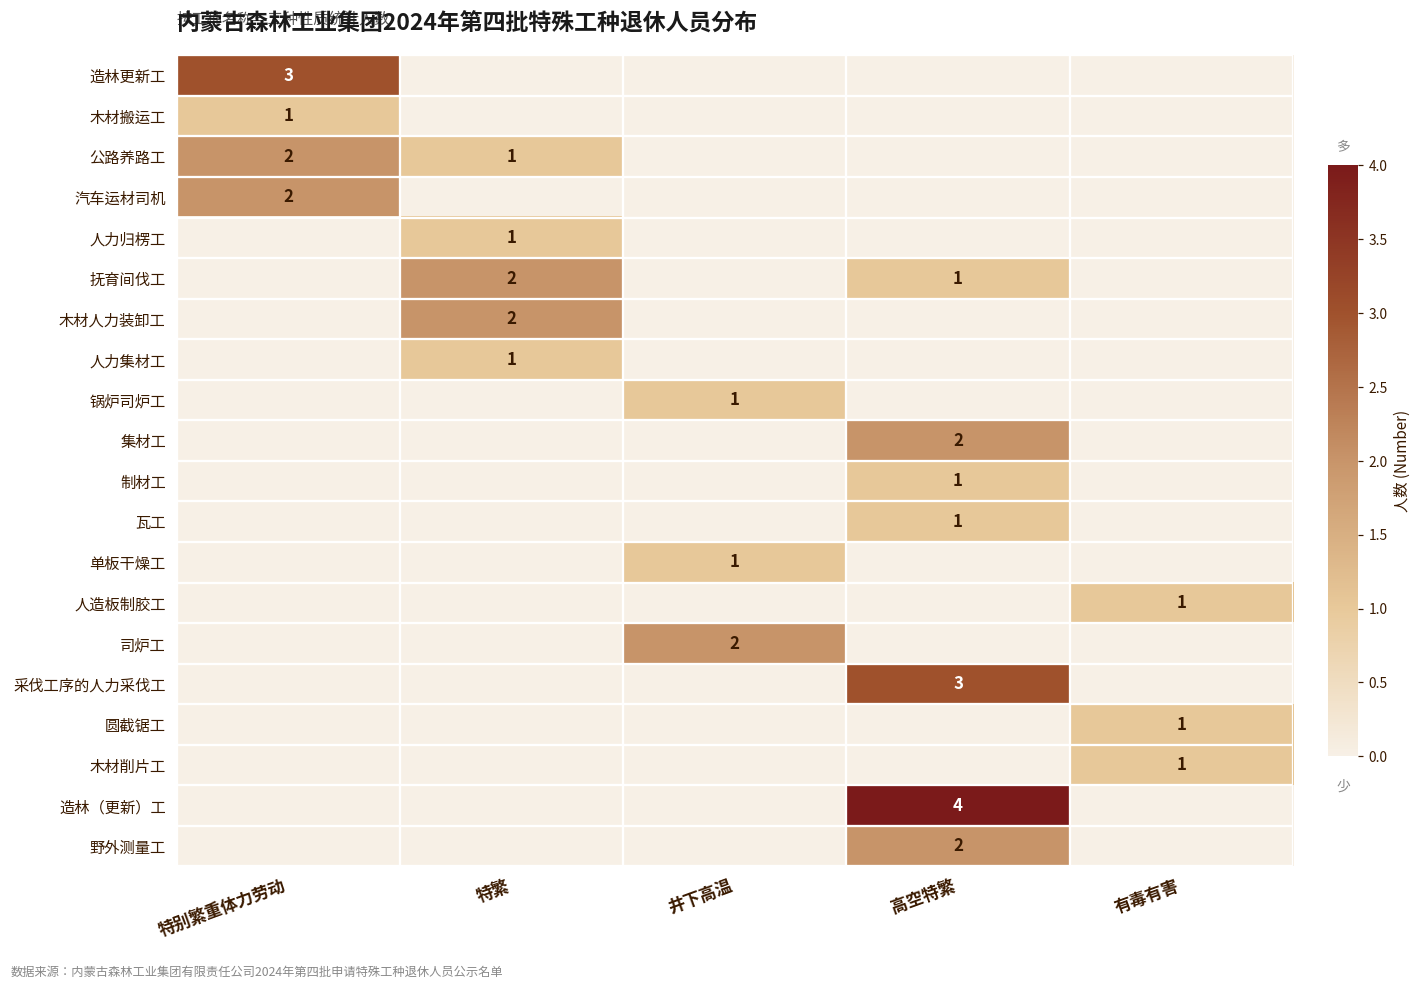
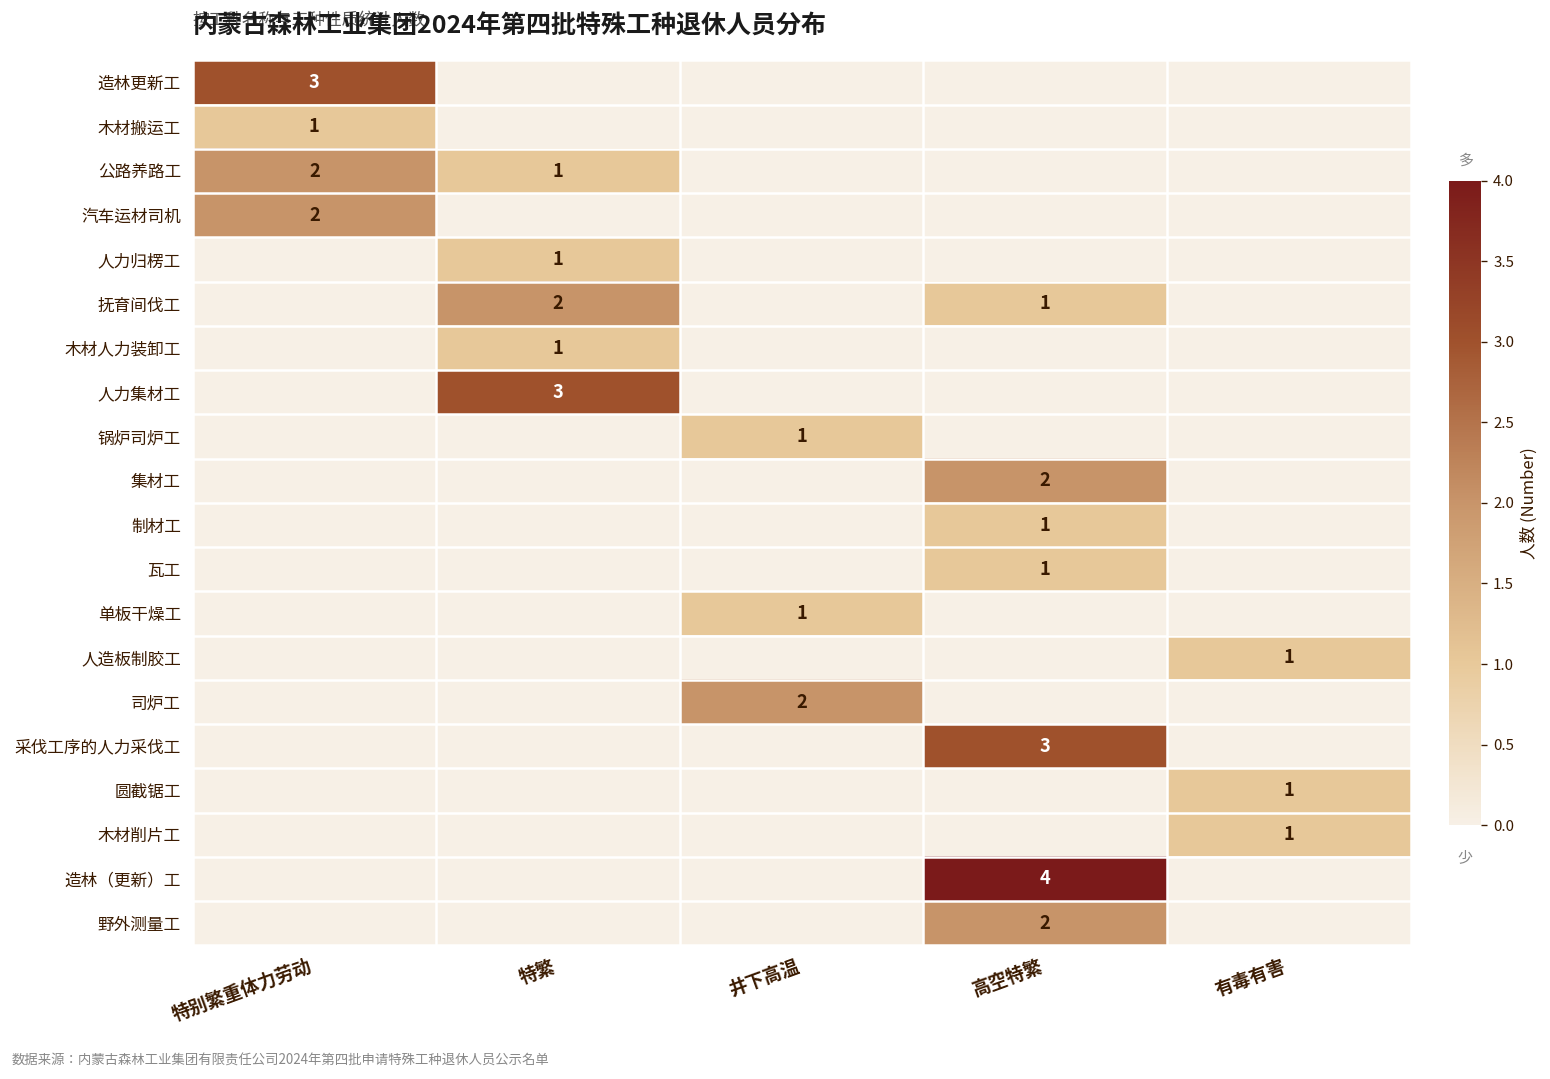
  {
    "造林更新工": {
      "特别繁重体力劳动": 3
    },
    "木材搬运工": {
      "特别繁重体力劳动": 1
    },
    "公路养路工": {
      "特别繁重体力劳动": 2,
      "特繁": 1
    },
    "汽车运材司机": {
      "特别繁重体力劳动": 2
    },
    "人力归楞工": {
      "特繁": 1
    },
    "抚育间伐工": {
      "特繁": 2,
      "高空特繁": 1
    },
    "木材人力装卸工": {
-     "特繁": 2
+     "特繁": 1
    },
    "人力集材工": {
-     "特繁": 1
+     "特繁": 3
    },
    "锅炉司炉工": {
      "井下高温": 1
    },
    "集材工": {
      "高空特繁": 2
    },
    "制材工": {
      "高空特繁": 1
    },
    "瓦工": {
      "高空特繁": 1
    },
    "单板干燥工": {
      "井下高温": 1
    },
    "人造板制胶工": {
      "有毒有害": 1
    },
    "司炉工": {
      "井下高温": 2
    },
    "采伐工序的人力采伐工": {
      "高空特繁": 3
    },
    "圆截锯工": {
      "有毒有害": 1
    },
    "木材削片工": {
      "有毒有害": 1
    },
    "造林（更新）工": {
      "高空特繁": 4
    },
    "野外测量工": {
      "高空特繁": 2
    }
  }
